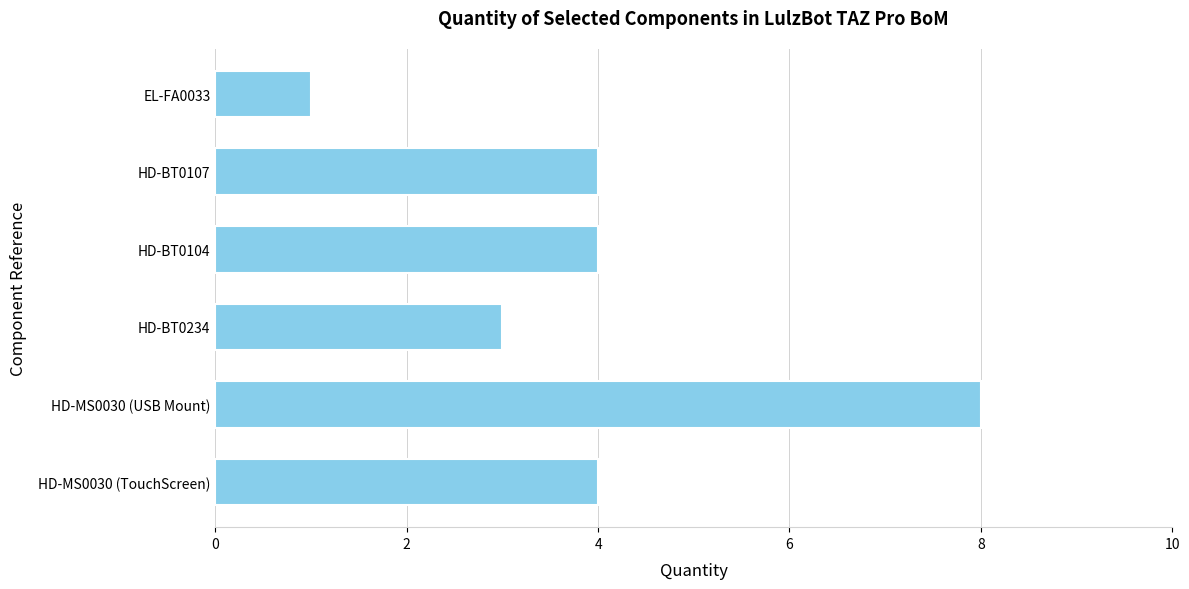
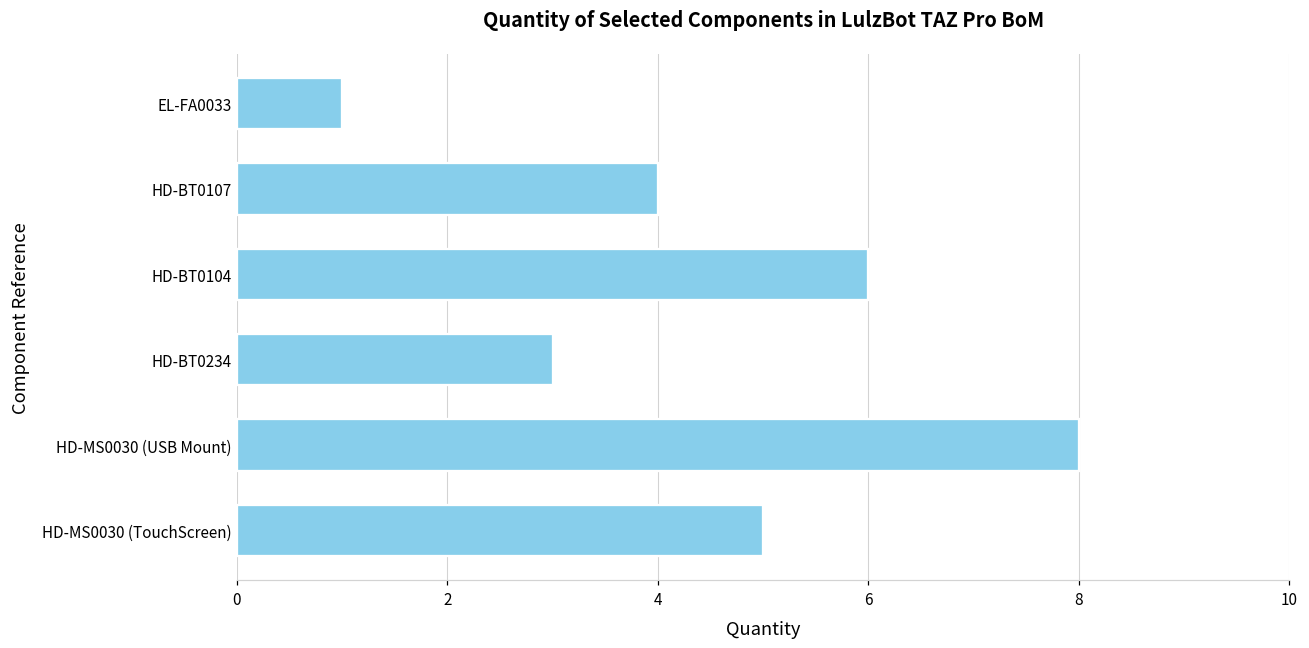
  {
    "EL-FA0033": 1,
    "HD-BT0107": 4,
-   "HD-BT0104": 4,
+   "HD-BT0104": 6,
    "HD-BT0234": 3,
    "HD-MS0030 (USB Mount)": 8,
-   "HD-MS0030 (TouchScreen)": 4
+   "HD-MS0030 (TouchScreen)": 5
  }
